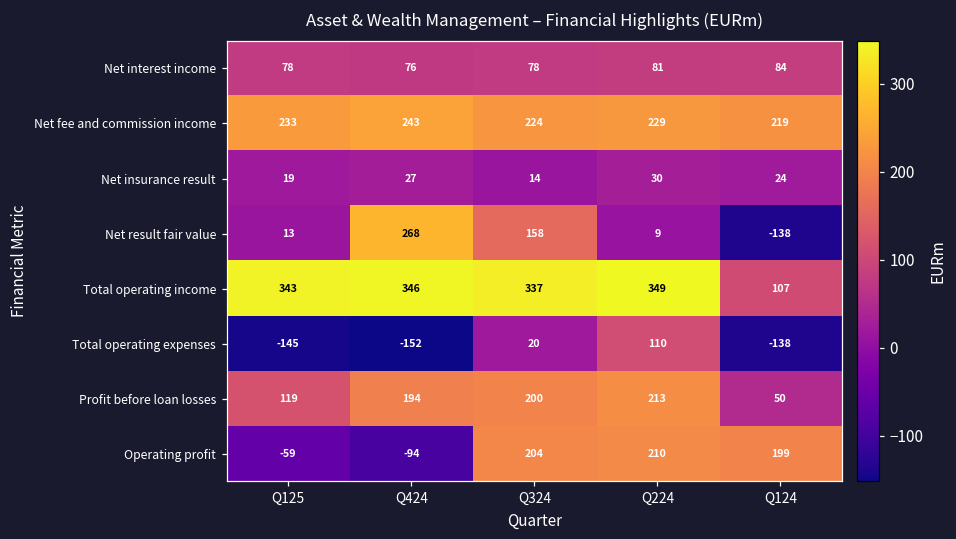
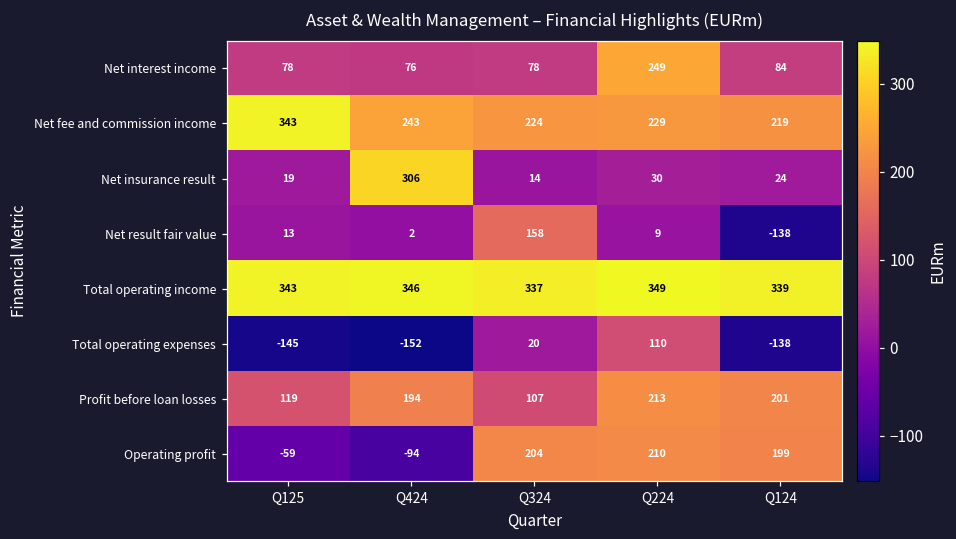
  {
    "Net interest income": {
      "Q125": 78,
      "Q424": 76,
      "Q324": 78,
-     "Q224": 81,
+     "Q224": 249,
      "Q124": 84
    },
    "Net fee and commission income": {
-     "Q125": 233,
+     "Q125": 343,
      "Q424": 243,
      "Q324": 224,
      "Q224": 229,
      "Q124": 219
    },
    "Net insurance result": {
      "Q125": 19,
-     "Q424": 27,
+     "Q424": 306,
      "Q324": 14,
      "Q224": 30,
      "Q124": 24
    },
    "Net result fair value": {
      "Q125": 13,
-     "Q424": 268,
+     "Q424": 2,
      "Q324": 158,
      "Q224": 9,
      "Q124": -138
    },
    "Total operating income": {
      "Q125": 343,
      "Q424": 346,
      "Q324": 337,
      "Q224": 349,
-     "Q124": 107
+     "Q124": 339
    },
    "Total operating expenses": {
      "Q125": -145,
      "Q424": -152,
      "Q324": 20,
      "Q224": 110,
      "Q124": -138
    },
    "Profit before loan losses": {
      "Q125": 119,
      "Q424": 194,
-     "Q324": 200,
+     "Q324": 107,
      "Q224": 213,
-     "Q124": 50
+     "Q124": 201
    },
    "Operating profit": {
      "Q125": -59,
      "Q424": -94,
      "Q324": 204,
      "Q224": 210,
      "Q124": 199
    }
  }
